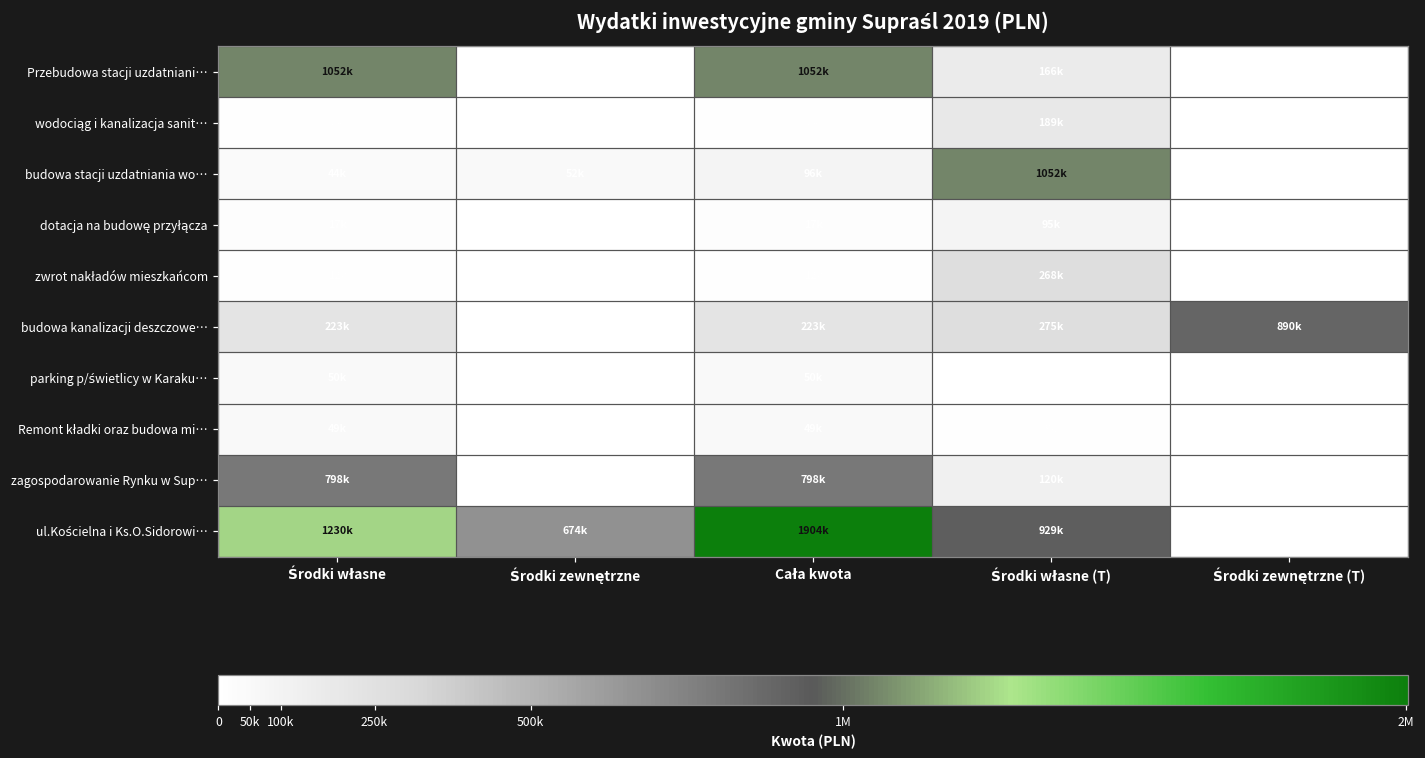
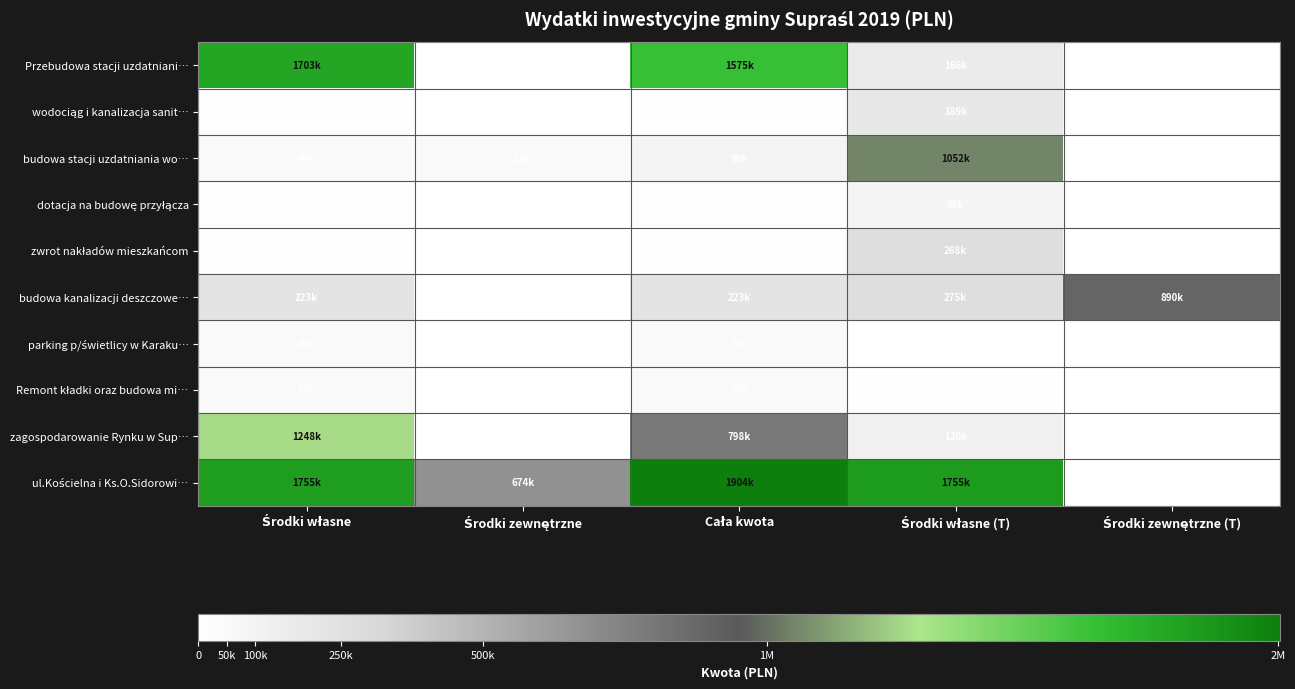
  {
    "Przebudowa stacji uzdatniani…": {
-     "Środki własne": "1052k",
-     "Cała kwota": "1052k"
+     "Środki własne": "1703k",
+     "Cała kwota": "1575k"
    },
    "budowa stacji uzdatniania wo…": {
      "Środki własne (T)": "1052k"
    },
    "budowa kanalizacji deszczowe…": {
      "Środki zewnętrzne (T)": "890k"
    },
    "zagospodarowanie Rynku w Sup…": {
-     "Środki własne": "798k",
+     "Środki własne": "1248k",
      "Cała kwota": "798k"
    },
    "ul.Kościelna i Ks.O.Sidorowi…": {
-     "Środki własne": "1230k",
+     "Środki własne": "1755k",
      "Środki zewnętrzne": "674k",
      "Cała kwota": "1904k",
-     "Środki własne (T)": "929k"
+     "Środki własne (T)": "1755k"
    }
  }
